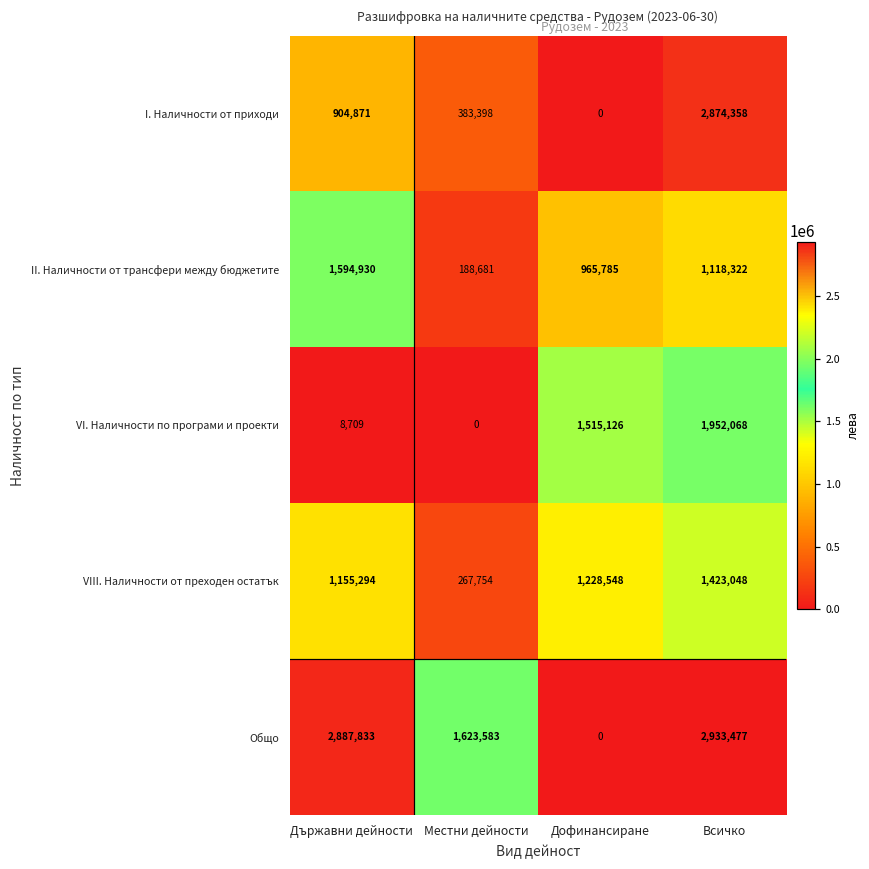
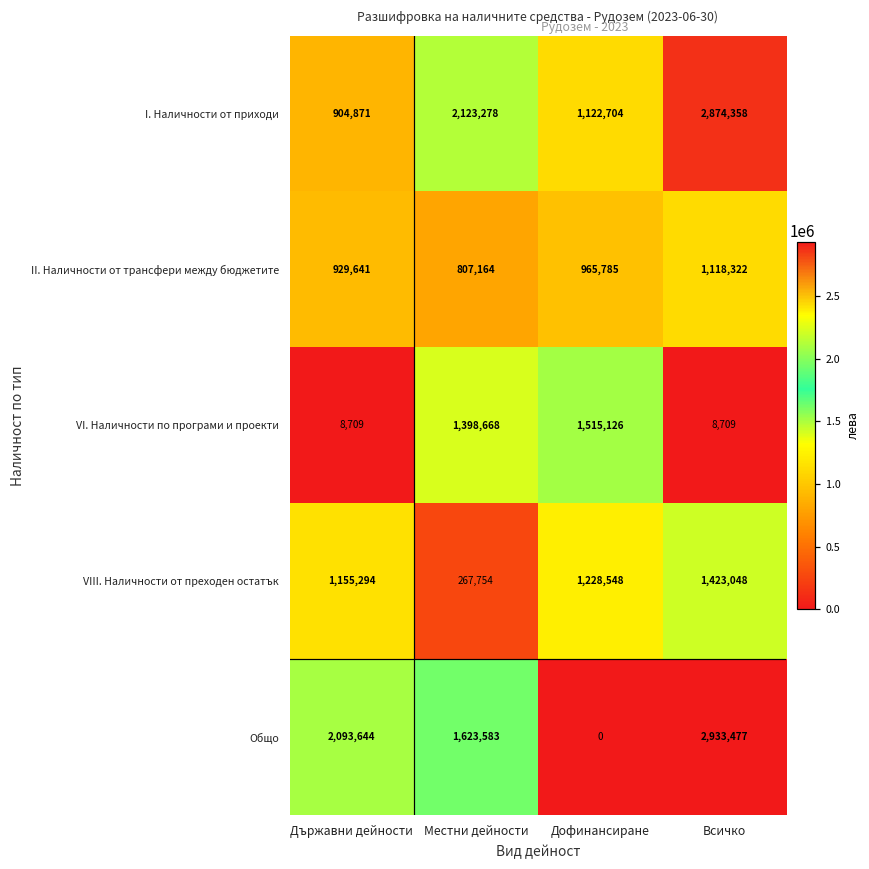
  {
    "I. Наличности от приходи": {
      "Държавни дейности": "904,871",
-     "Местни дейности": "383,398",
-     "Дофинансиране": "0",
+     "Местни дейности": "2,123,278",
+     "Дофинансиране": "1,122,704",
      "Всичко": "2,874,358"
    },
    "II. Наличности от трансфери между бюджетите": {
-     "Държавни дейности": "1,594,930",
-     "Местни дейности": "188,681",
+     "Държавни дейности": "929,641",
+     "Местни дейности": "807,164",
      "Дофинансиране": "965,785",
      "Всичко": "1,118,322"
    },
    "VI. Наличности по програми и проекти": {
      "Държавни дейности": "8,709",
-     "Местни дейности": "0",
+     "Местни дейности": "1,398,668",
      "Дофинансиране": "1,515,126",
-     "Всичко": "1,952,068"
+     "Всичко": "8,709"
    },
    "VIII. Наличности от преходен остатък": {
      "Държавни дейности": "1,155,294",
      "Местни дейности": "267,754",
      "Дофинансиране": "1,228,548",
      "Всичко": "1,423,048"
    },
    "Общо": {
-     "Държавни дейности": "2,887,833",
+     "Държавни дейности": "2,093,644",
      "Местни дейности": "1,623,583",
      "Дофинансиране": "0",
      "Всичко": "2,933,477"
    }
  }
